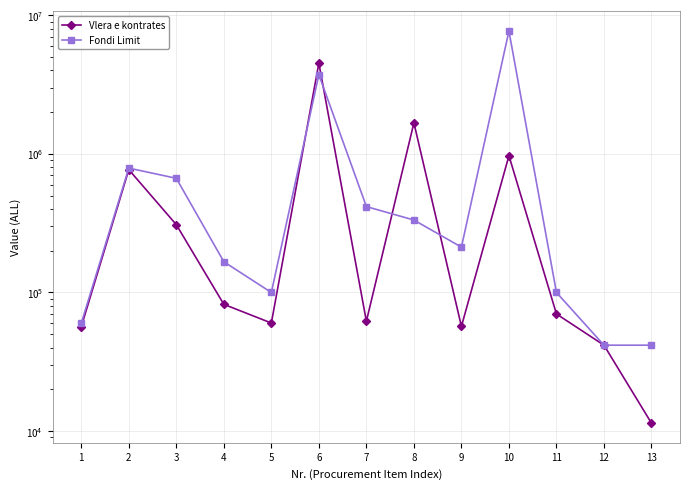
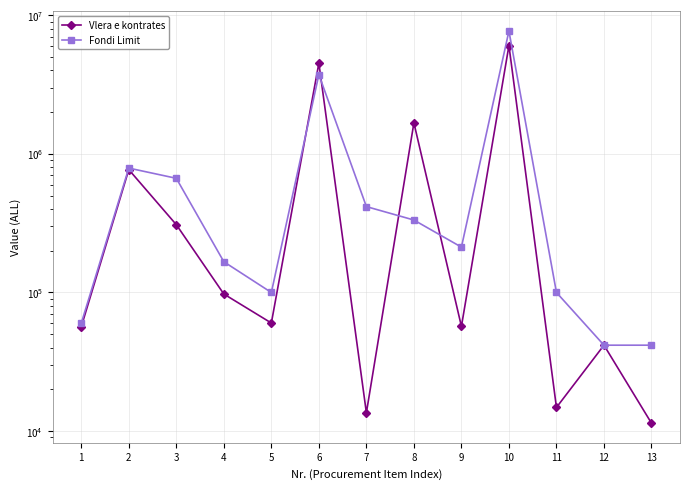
  {
    "Vlera e kontrates": {
      "1": 57000,
      "3": 310000,
-     "4": 80000,
+     "4": 100000,
      "5": 60000,
      "6": 4500000,
-     "7": 60000,
+     "7": 14000,
      "8": 1700000,
      "9": 57000,
-     "10": 1000000,
-     "11": 70000,
+     "10": 6000000,
+     "11": 15000,
      "13": 11000
    },
    "Fondi Limit": {
      "1": 60000,
      "3": 700000,
      "4": 170000,
      "5": 100000,
      "6": 3700000,
      "7": 420000,
      "8": 330000,
      "9": 210000,
      "10": 8000000,
      "11": 100000,
      "13": 42000
    }
  }
